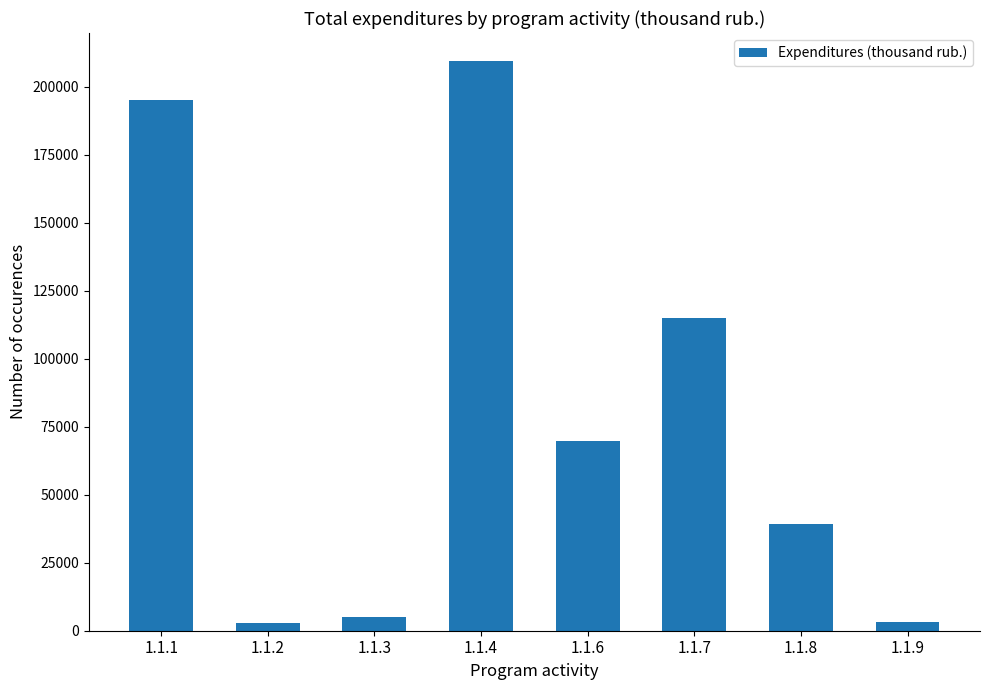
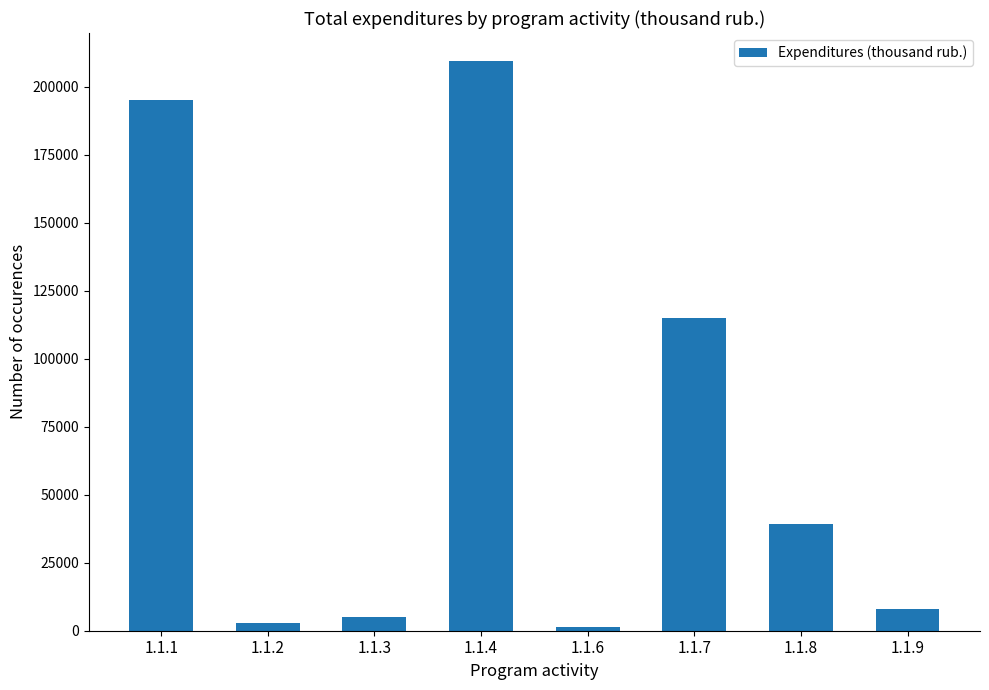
  {
    "1.1.1": 195000,
    "1.1.2": 3000,
    "1.1.3": 5000,
    "1.1.4": 209000,
-   "1.1.6": 70000,
+   "1.1.6": 1000,
    "1.1.7": 115000,
    "1.1.8": 39000,
-   "1.1.9": 3000
+   "1.1.9": 8000
  }
